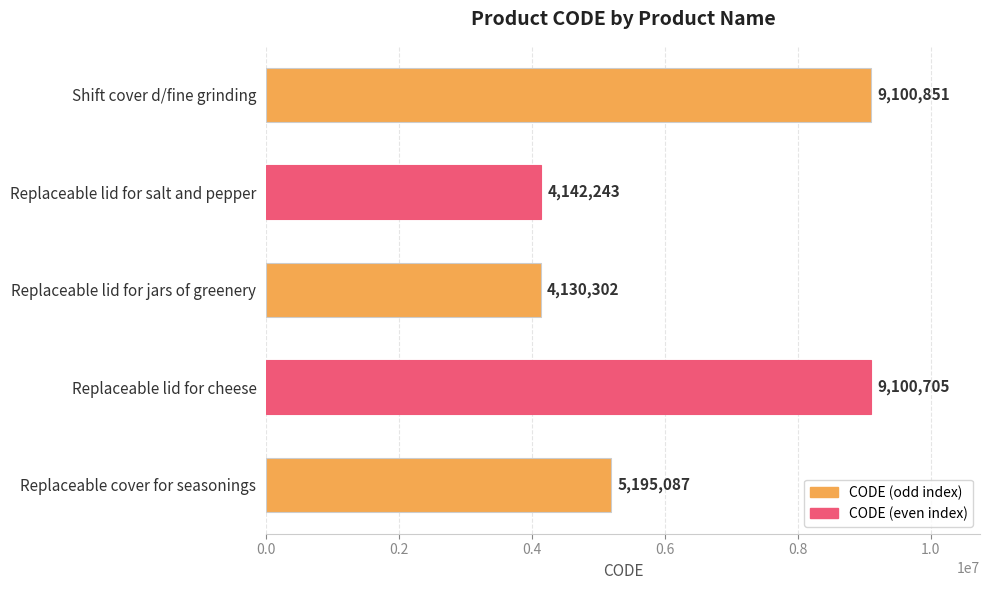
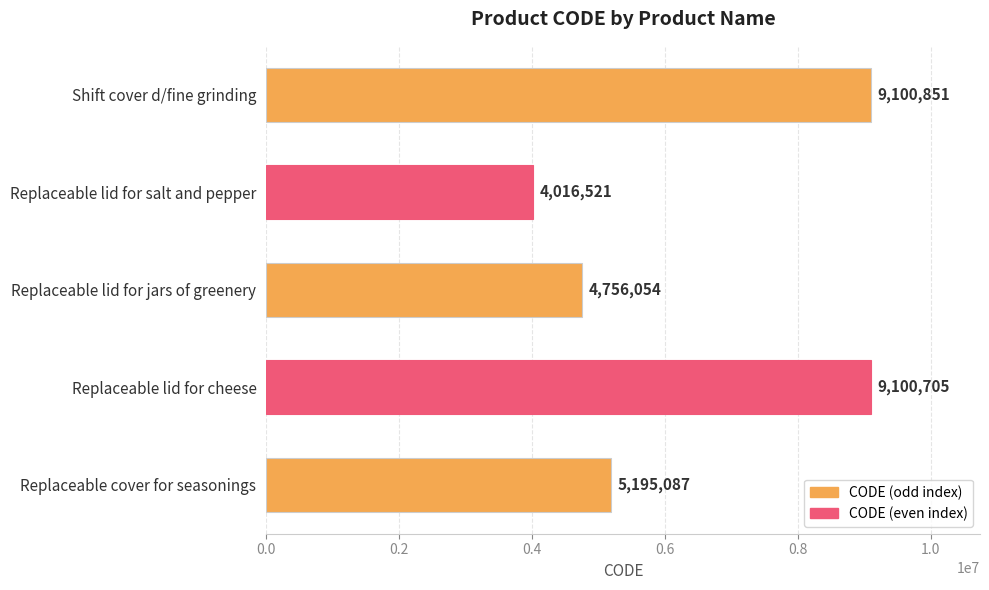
  {
    "Shift cover d/fine grinding": "9,100,851",
-   "Replaceable lid for salt and pepper": "4,142,243",
-   "Replaceable lid for jars of greenery": "4,130,302",
+   "Replaceable lid for salt and pepper": "4,016,521",
+   "Replaceable lid for jars of greenery": "4,756,054",
    "Replaceable lid for cheese": "9,100,705",
    "Replaceable cover for seasonings": "5,195,087"
  }
